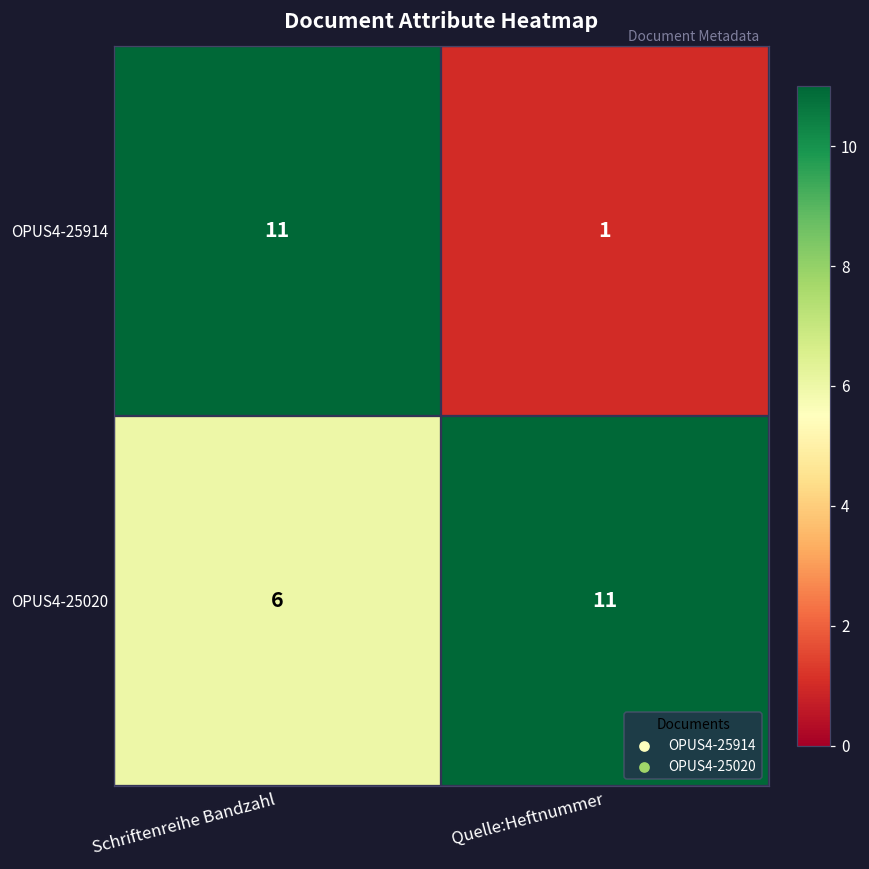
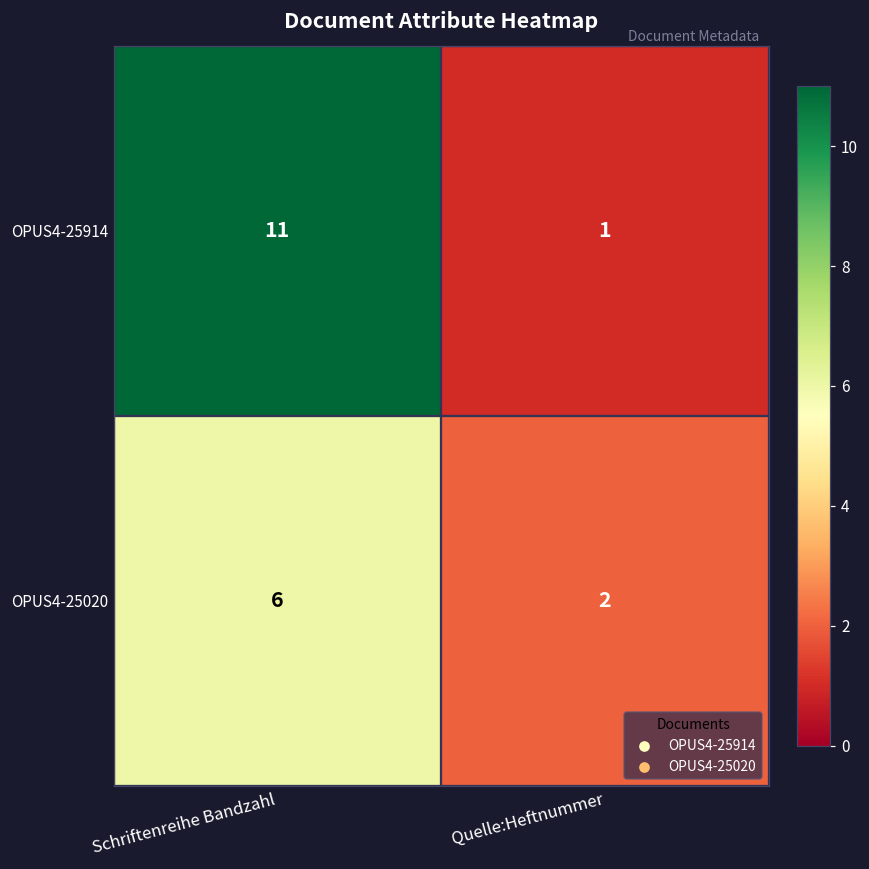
  {
    "OPUS4-25914": {
      "Schriftenreihe Bandzahl": 11,
      "Quelle:Heftnummer": 1
    },
    "OPUS4-25020": {
      "Schriftenreihe Bandzahl": 6,
-     "Quelle:Heftnummer": 11
+     "Quelle:Heftnummer": 2
    }
  }
